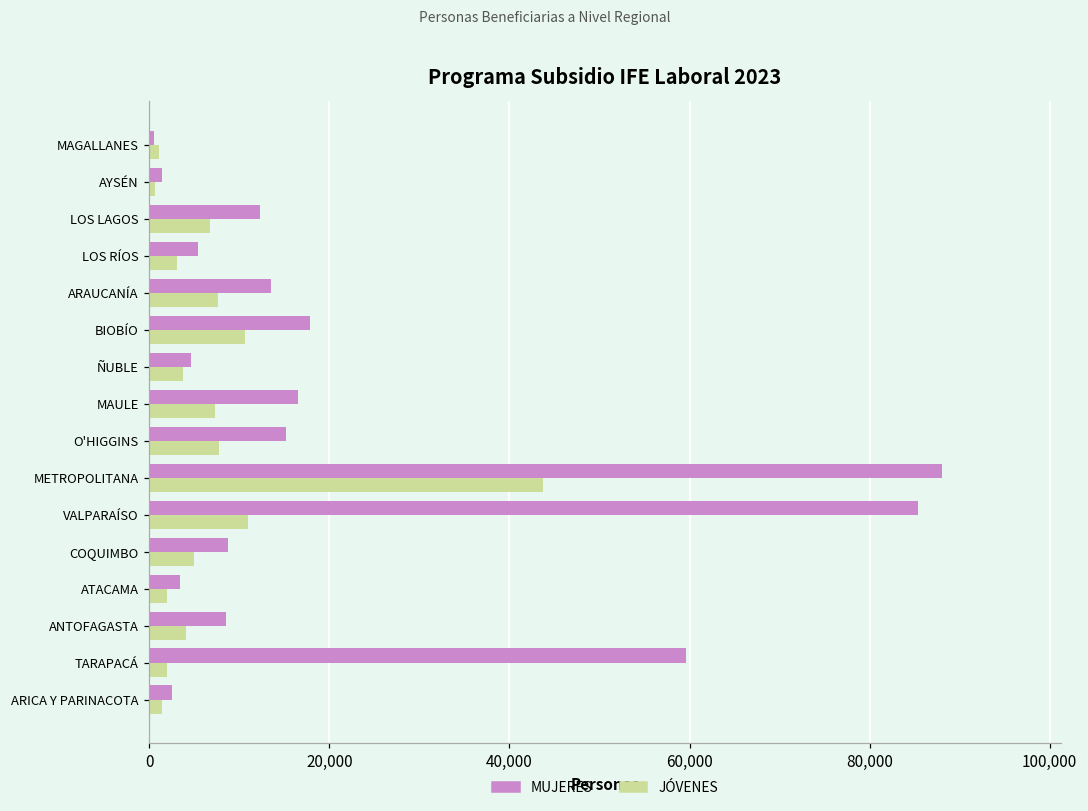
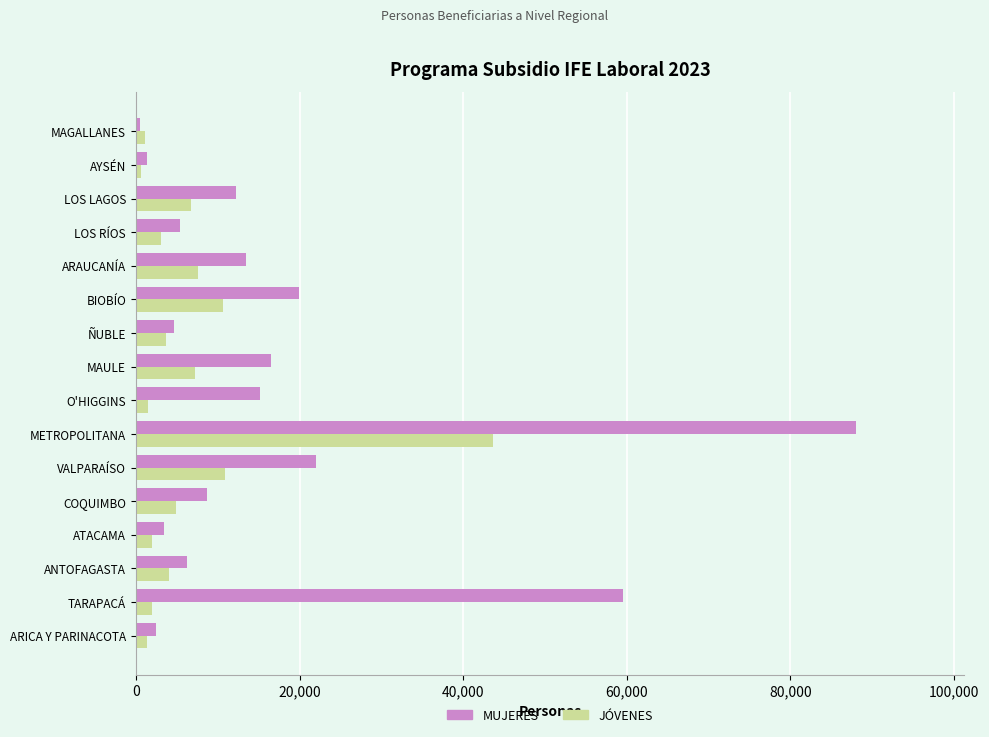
  {
    "MUJERES": {
      "MAGALLANES": "1,000",
      "AYSÉN": "1,000",
      "LOS LAGOS": "12,000",
      "LOS RÍOS": "5,000",
      "ARAUCANÍA": "13,000",
-     "BIOBÍO": "18,000",
+     "BIOBÍO": "20,000",
      "ÑUBLE": "5,000",
      "MAULE": "17,000",
      "O'HIGGINS": "15,000",
      "METROPOLITANA": "88,000",
-     "VALPARAÍSO": "85,000",
+     "VALPARAÍSO": "22,000",
      "COQUIMBO": "9,000",
      "ATACAMA": "3,000",
-     "ANTOFAGASTA": "9,000",
+     "ANTOFAGASTA": "6,000",
      "TARAPACÁ": "60,000",
      "ARICA Y PARINACOTA": "3,000"
    },
    "JÓVENES": {
      "MAGALLANES": "1,000",
      "AYSÉN": "1,000",
      "LOS LAGOS": "7,000",
      "LOS RÍOS": "3,000",
      "ARAUCANÍA": "8,000",
      "BIOBÍO": "11,000",
      "ÑUBLE": "4,000",
      "MAULE": "7,000",
-     "O'HIGGINS": "8,000",
+     "O'HIGGINS": "1,000",
      "METROPOLITANA": "44,000",
      "VALPARAÍSO": "11,000",
      "COQUIMBO": "5,000",
      "ATACAMA": "2,000",
      "ANTOFAGASTA": "4,000",
      "TARAPACÁ": "2,000",
      "ARICA Y PARINACOTA": "1,000"
    }
  }
